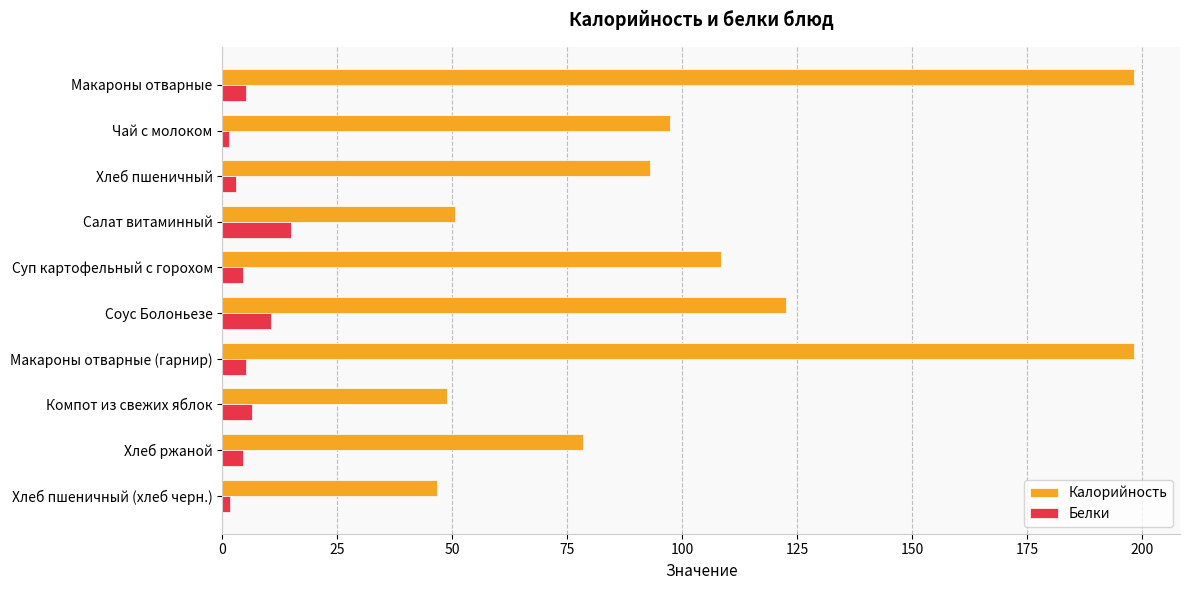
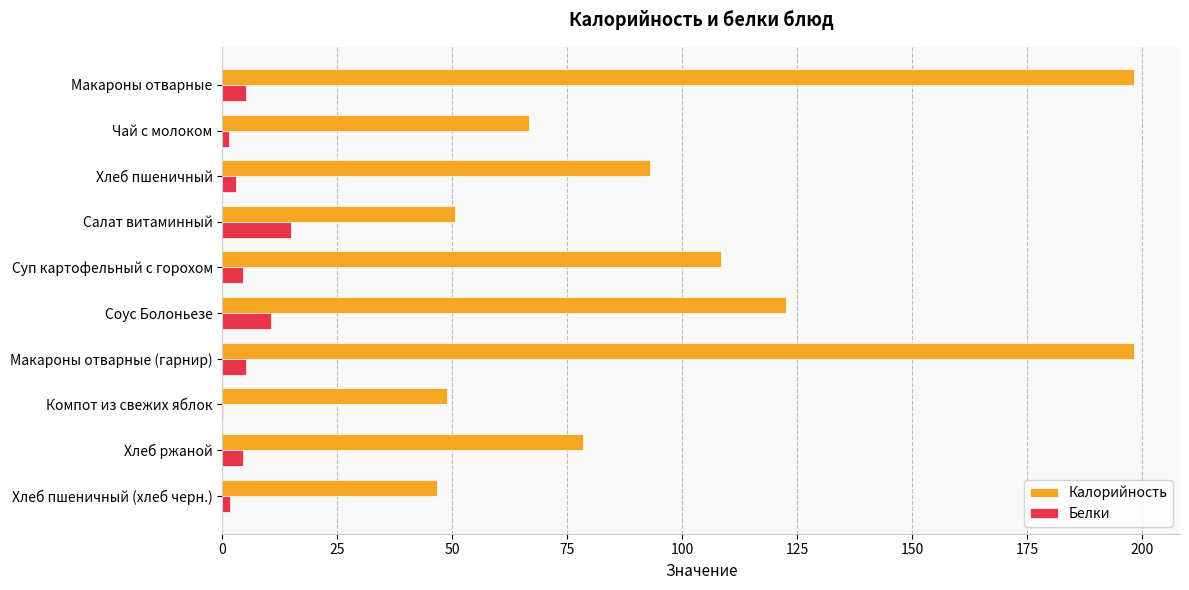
  {
    "Калорийность": {
      "Макароны отварные": 198,
-     "Чай с молоком": 97,
+     "Чай с молоком": 67,
      "Хлеб пшеничный": 93,
      "Салат витаминный": 51,
      "Суп картофельный с горохом": 108,
      "Соус Болоньезе": 123,
      "Макароны отварные (гарнир)": 198,
      "Компот из свежих яблок": 49,
      "Хлеб ржаной": 78,
      "Хлеб пшеничный (хлеб черн.)": 47
    },
    "Белки": {
      "Макароны отварные": 5,
      "Чай с молоком": 1,
      "Хлеб пшеничный": 3,
      "Салат витаминный": 15,
      "Суп картофельный с горохом": 4,
      "Соус Болоньезе": 11,
      "Макароны отварные (гарнир)": 5,
-     "Компот из свежих яблок": 6,
+     "Компот из свежих яблок": 0,
      "Хлеб ржаной": 4,
      "Хлеб пшеничный (хлеб черн.)": 2
    }
  }
